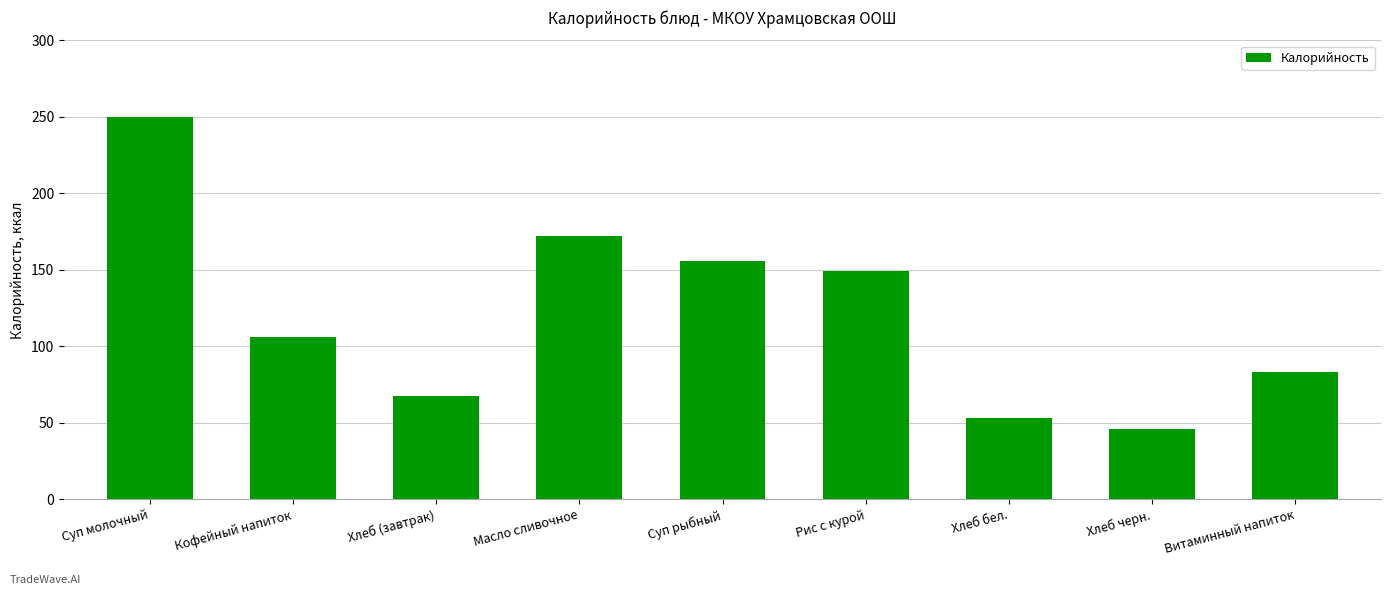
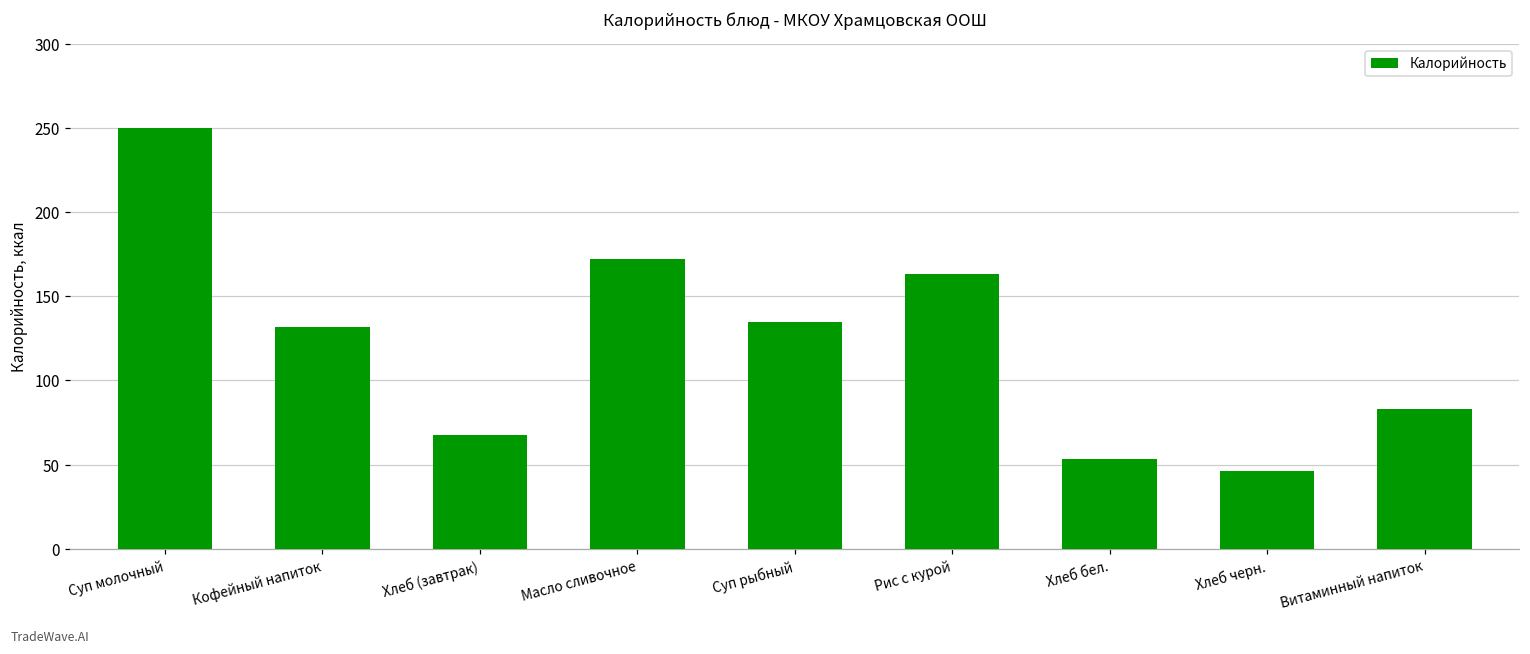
  {
    "Суп молочный": 250,
-   "Кофейный напиток": 106,
+   "Кофейный напиток": 132,
    "Хлеб (завтрак)": 68,
    "Масло сливочное": 172,
-   "Суп рыбный": 156,
-   "Рис с курой": 149,
+   "Суп рыбный": 135,
+   "Рис с курой": 163,
    "Хлеб бел.": 53,
    "Хлеб черн.": 46,
    "Витаминный напиток": 83
  }
